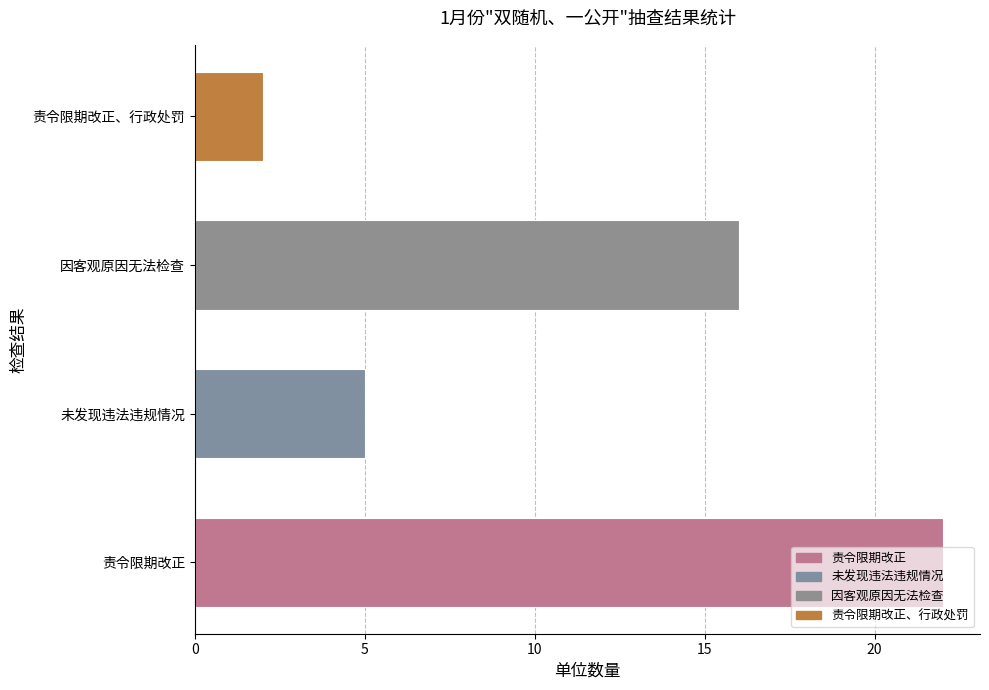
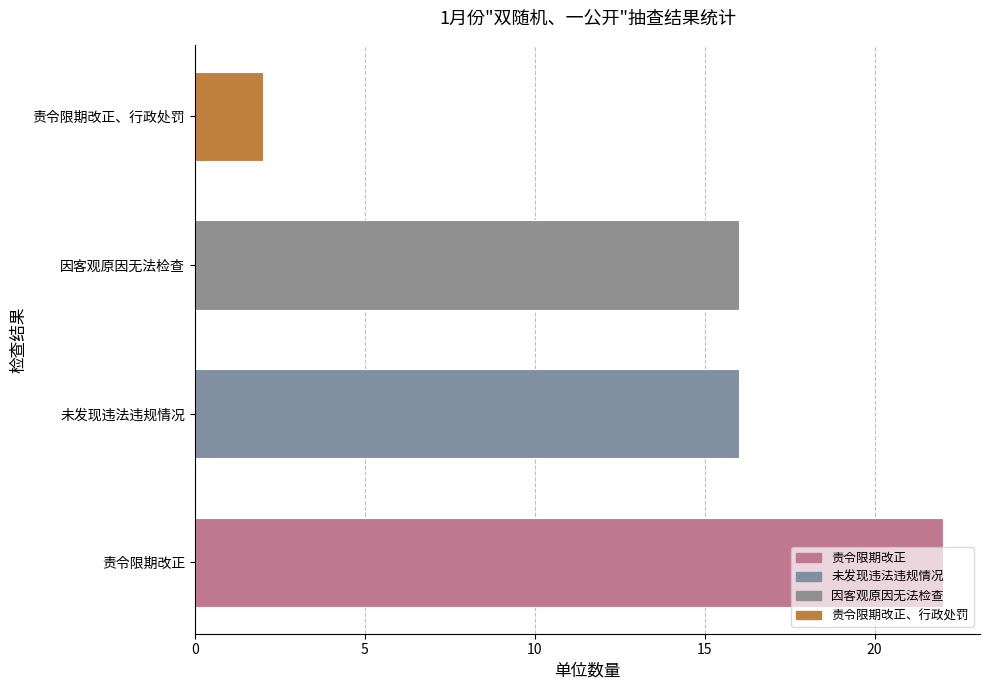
  {
    "责令限期改正、行政处罚": 2,
    "因客观原因无法检查": 16,
-   "未发现违法违规情况": 5
+   "未发现违法违规情况": 16
  }
